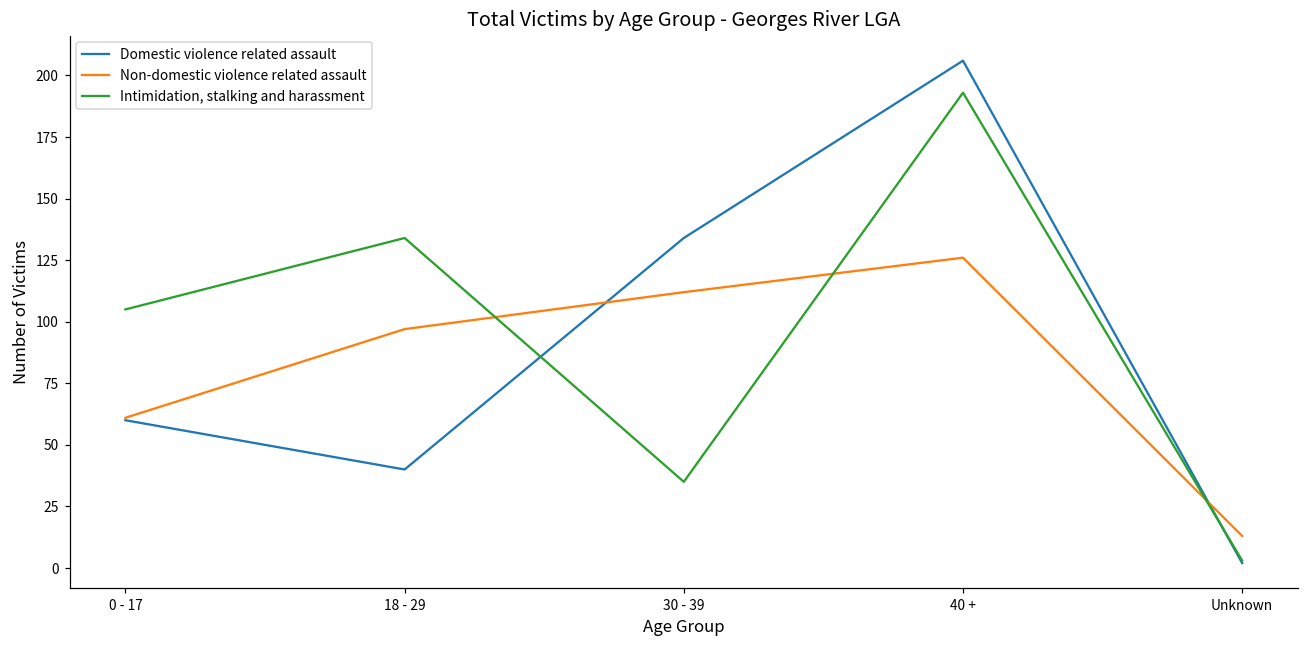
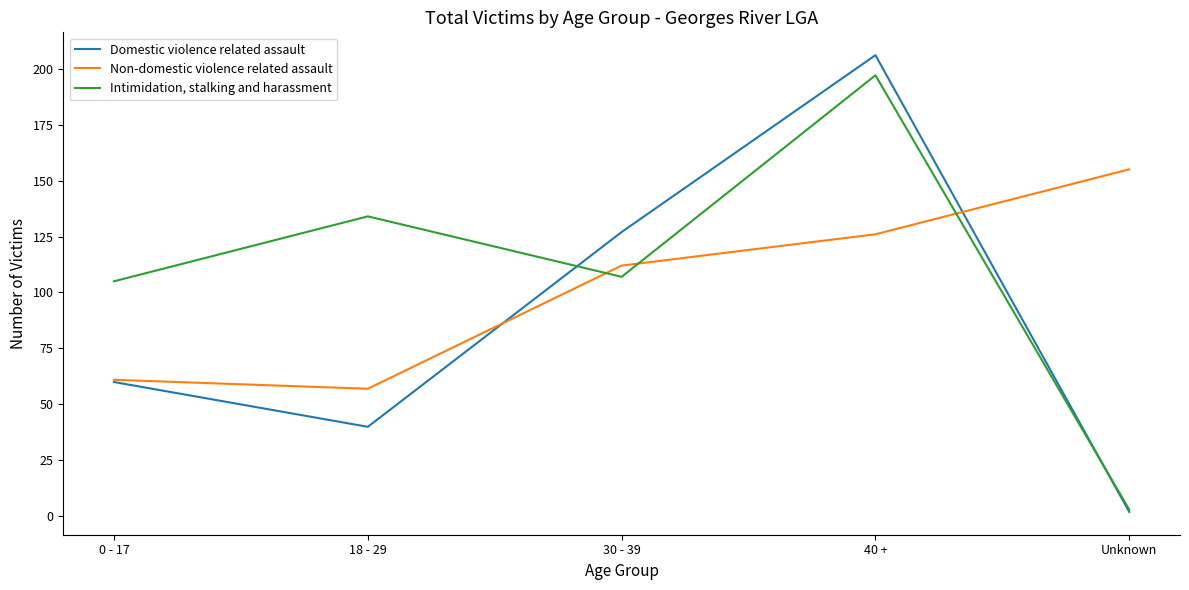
  {
    "Domestic violence related assault": {
      "18 - 29": 40,
-     "30 - 39": 134,
+     "30 - 39": 127,
      "40 +": 206
    },
    "Non-domestic violence related assault": {
-     "18 - 29": 97,
+     "18 - 29": 57,
      "30 - 39": 112,
      "40 +": 126,
-     "Unknown": 13
+     "Unknown": 155
    },
    "Intimidation, stalking and harassment": {
      "0 - 17": 105,
      "18 - 29": 134,
-     "30 - 39": 35,
-     "40 +": 193
+     "30 - 39": 107,
+     "40 +": 197
    }
  }
